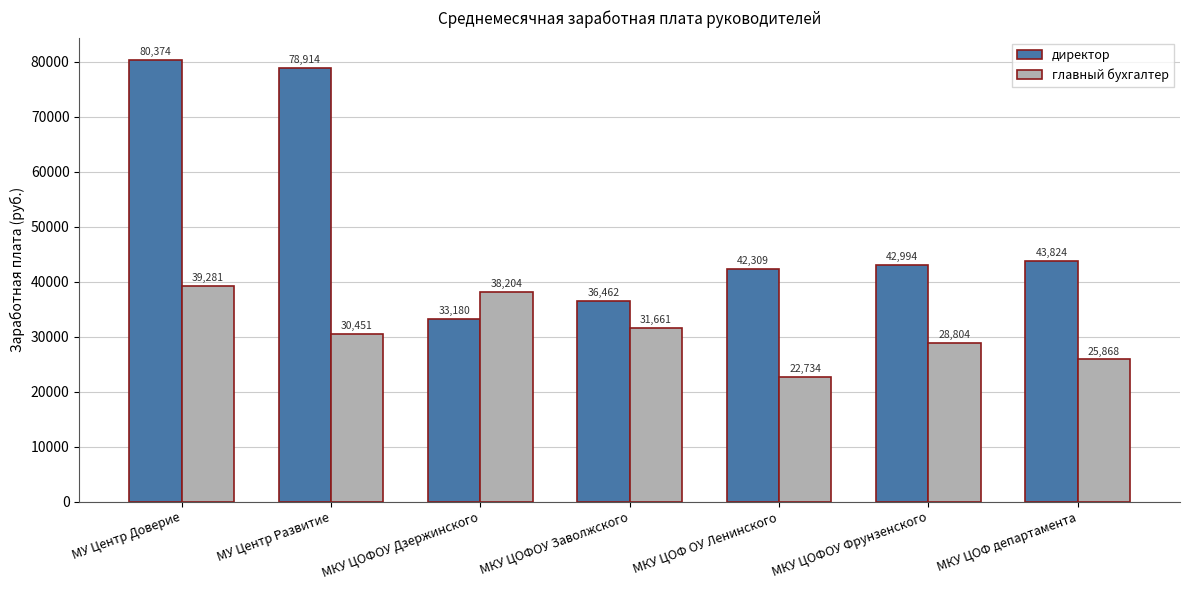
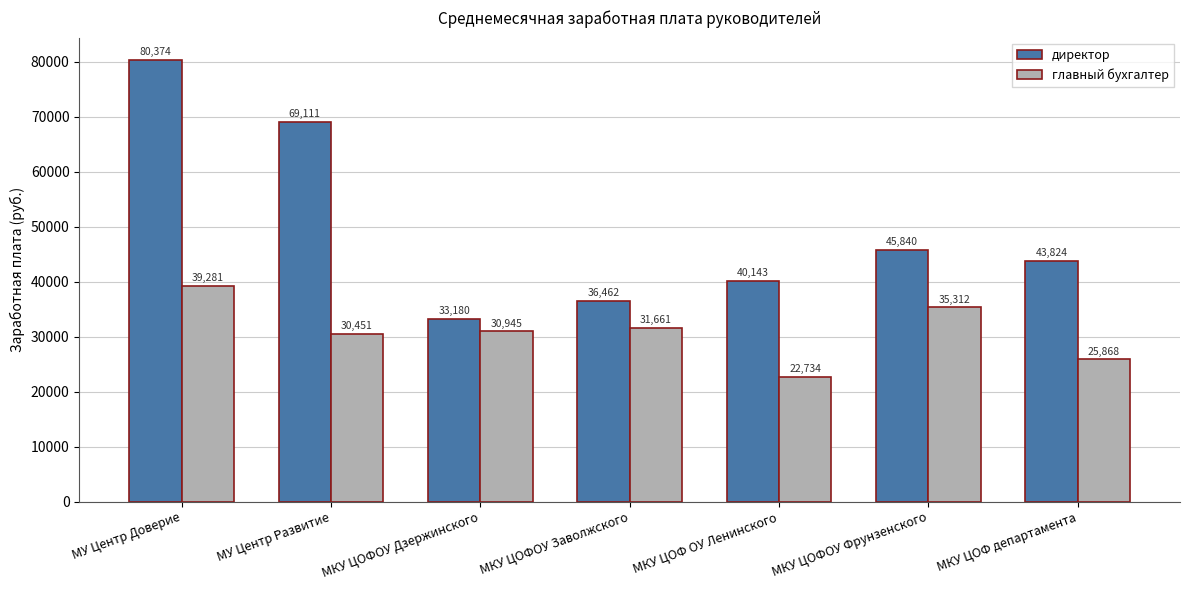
  {
    "директор": {
      "МУ Центр Доверие": "80,374",
-     "МУ Центр Развитие": "78,914",
+     "МУ Центр Развитие": "69,111",
      "МКУ ЦОФОУ Дзержинского": "33,180",
      "МКУ ЦОФОУ Заволжского": "36,462",
-     "МКУ ЦОФ ОУ Ленинского": "42,309",
-     "МКУ ЦОФОУ Фрунзенского": "42,994",
+     "МКУ ЦОФ ОУ Ленинского": "40,143",
+     "МКУ ЦОФОУ Фрунзенского": "45,840",
      "МКУ ЦОФ департамента": "43,824"
    },
    "главный бухгалтер": {
      "МУ Центр Доверие": "39,281",
      "МУ Центр Развитие": "30,451",
-     "МКУ ЦОФОУ Дзержинского": "38,204",
+     "МКУ ЦОФОУ Дзержинского": "30,945",
      "МКУ ЦОФОУ Заволжского": "31,661",
      "МКУ ЦОФ ОУ Ленинского": "22,734",
-     "МКУ ЦОФОУ Фрунзенского": "28,804",
+     "МКУ ЦОФОУ Фрунзенского": "35,312",
      "МКУ ЦОФ департамента": "25,868"
    }
  }
